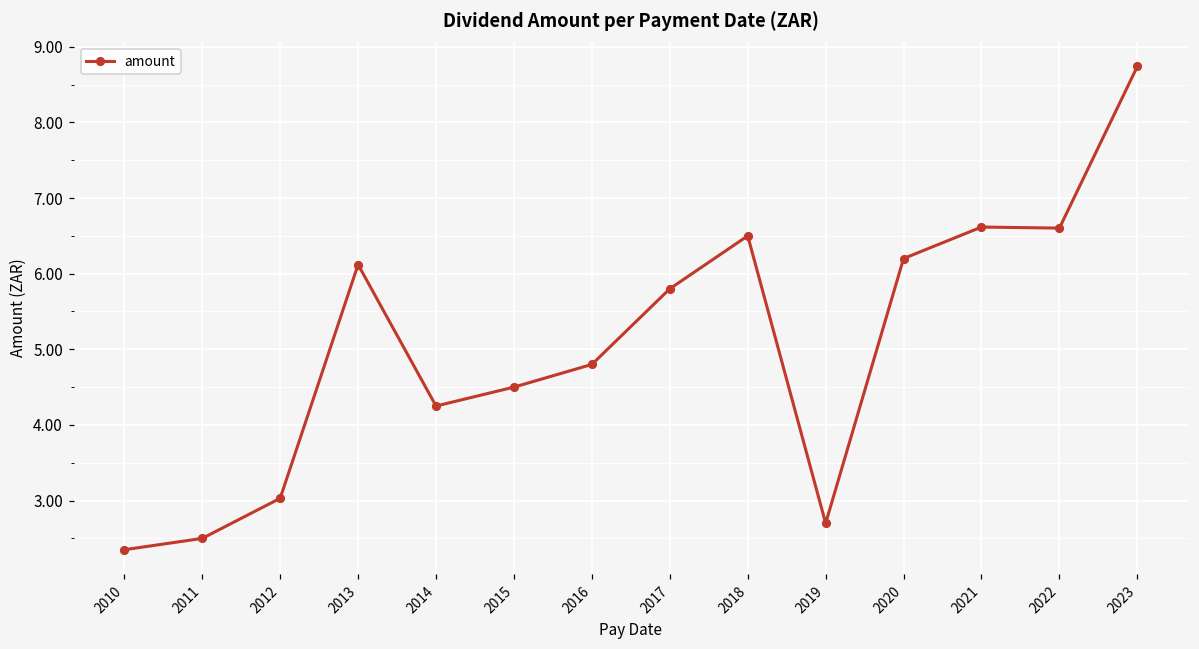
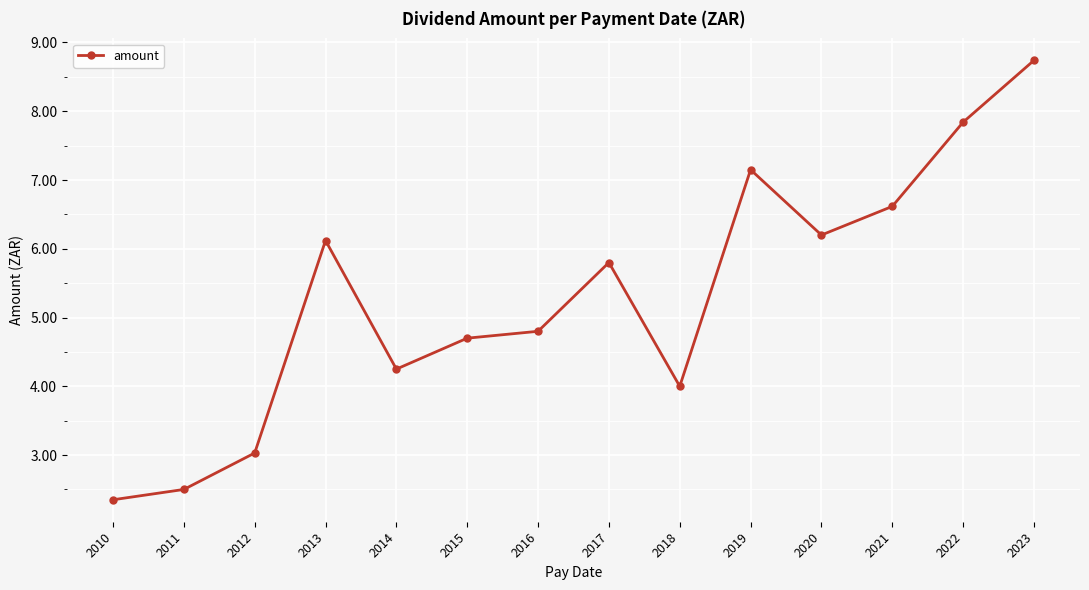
  {
    "2010": 2.4,
    "2011": 2.5,
    "2012": 3.0,
    "2013": 6.1,
    "2014": 4.3,
-   "2015": 4.5,
+   "2015": 4.7,
    "2016": 4.8,
    "2017": 5.8,
-   "2018": 6.5,
-   "2019": 2.7,
+   "2018": 4.0,
+   "2019": 7.2,
    "2020": 6.2,
    "2021": 6.6,
-   "2022": 6.6,
+   "2022": 7.8,
    "2023": 8.7
  }
